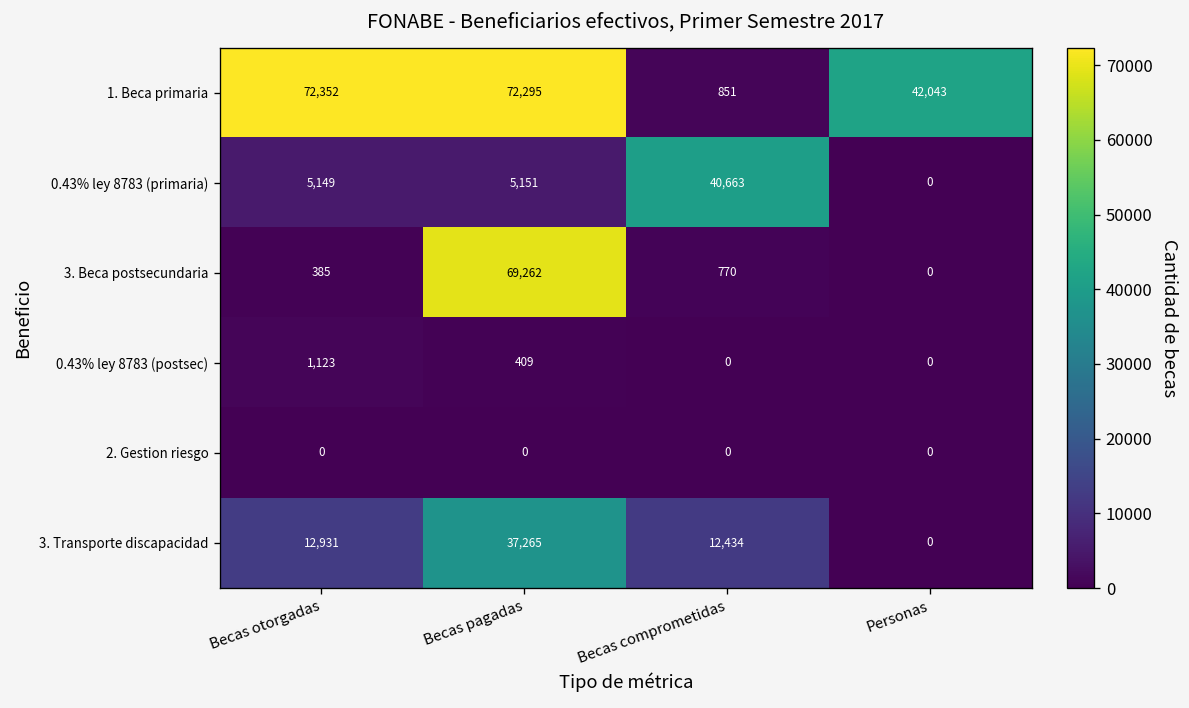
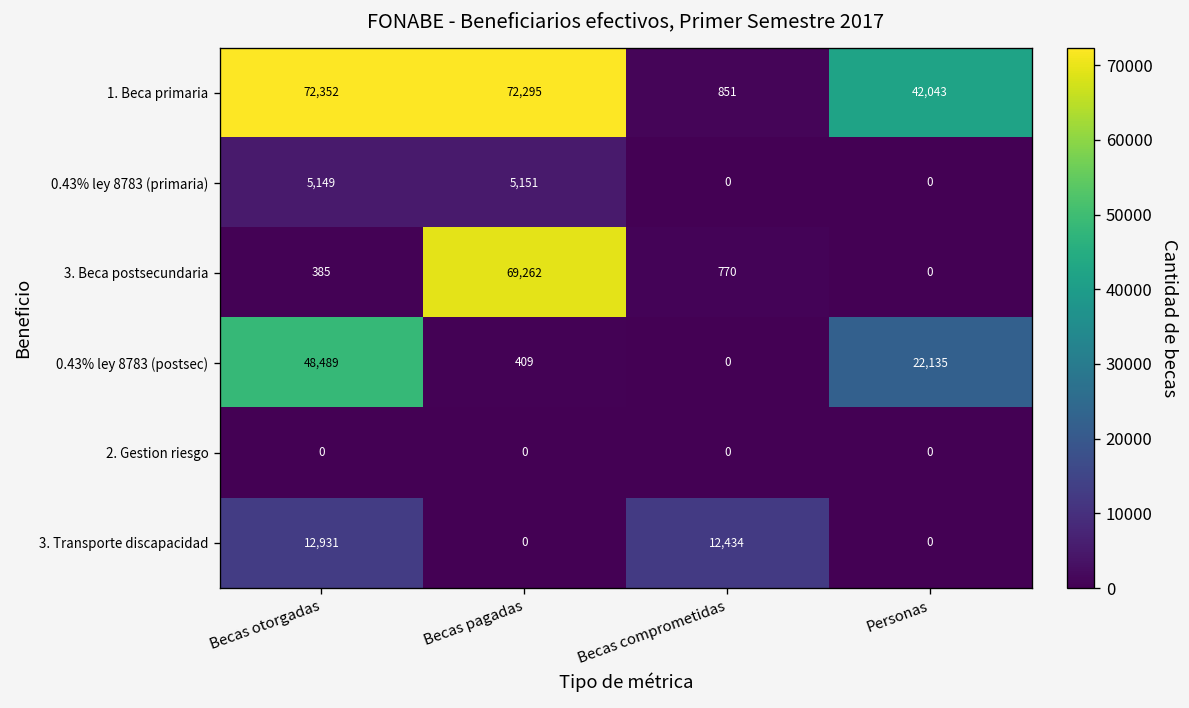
  {
    "1. Beca primaria": {
      "Becas otorgadas": "72,352",
      "Becas pagadas": "72,295",
      "Becas comprometidas": "851",
      "Personas": "42,043"
    },
    "0.43% ley 8783 (primaria)": {
      "Becas otorgadas": "5,149",
      "Becas pagadas": "5,151",
-     "Becas comprometidas": "40,663",
+     "Becas comprometidas": "0",
      "Personas": "0"
    },
    "3. Beca postsecundaria": {
      "Becas otorgadas": "385",
      "Becas pagadas": "69,262",
      "Becas comprometidas": "770",
      "Personas": "0"
    },
    "0.43% ley 8783 (postsec)": {
-     "Becas otorgadas": "1,123",
+     "Becas otorgadas": "48,489",
      "Becas pagadas": "409",
      "Becas comprometidas": "0",
-     "Personas": "0"
+     "Personas": "22,135"
    },
    "2. Gestion riesgo": {
      "Becas otorgadas": "0",
      "Becas pagadas": "0",
      "Becas comprometidas": "0",
      "Personas": "0"
    },
    "3. Transporte discapacidad": {
      "Becas otorgadas": "12,931",
-     "Becas pagadas": "37,265",
+     "Becas pagadas": "0",
      "Becas comprometidas": "12,434",
      "Personas": "0"
    }
  }
